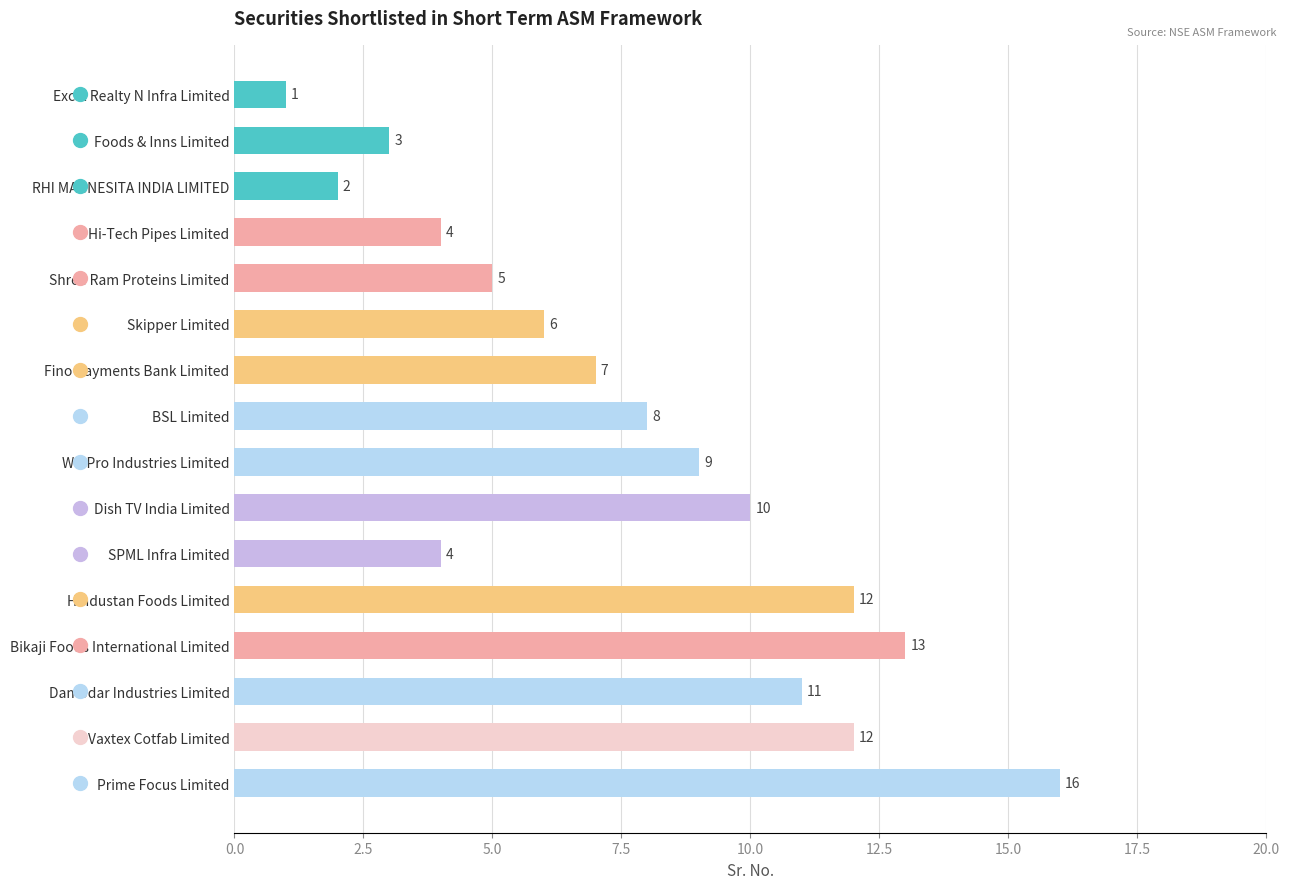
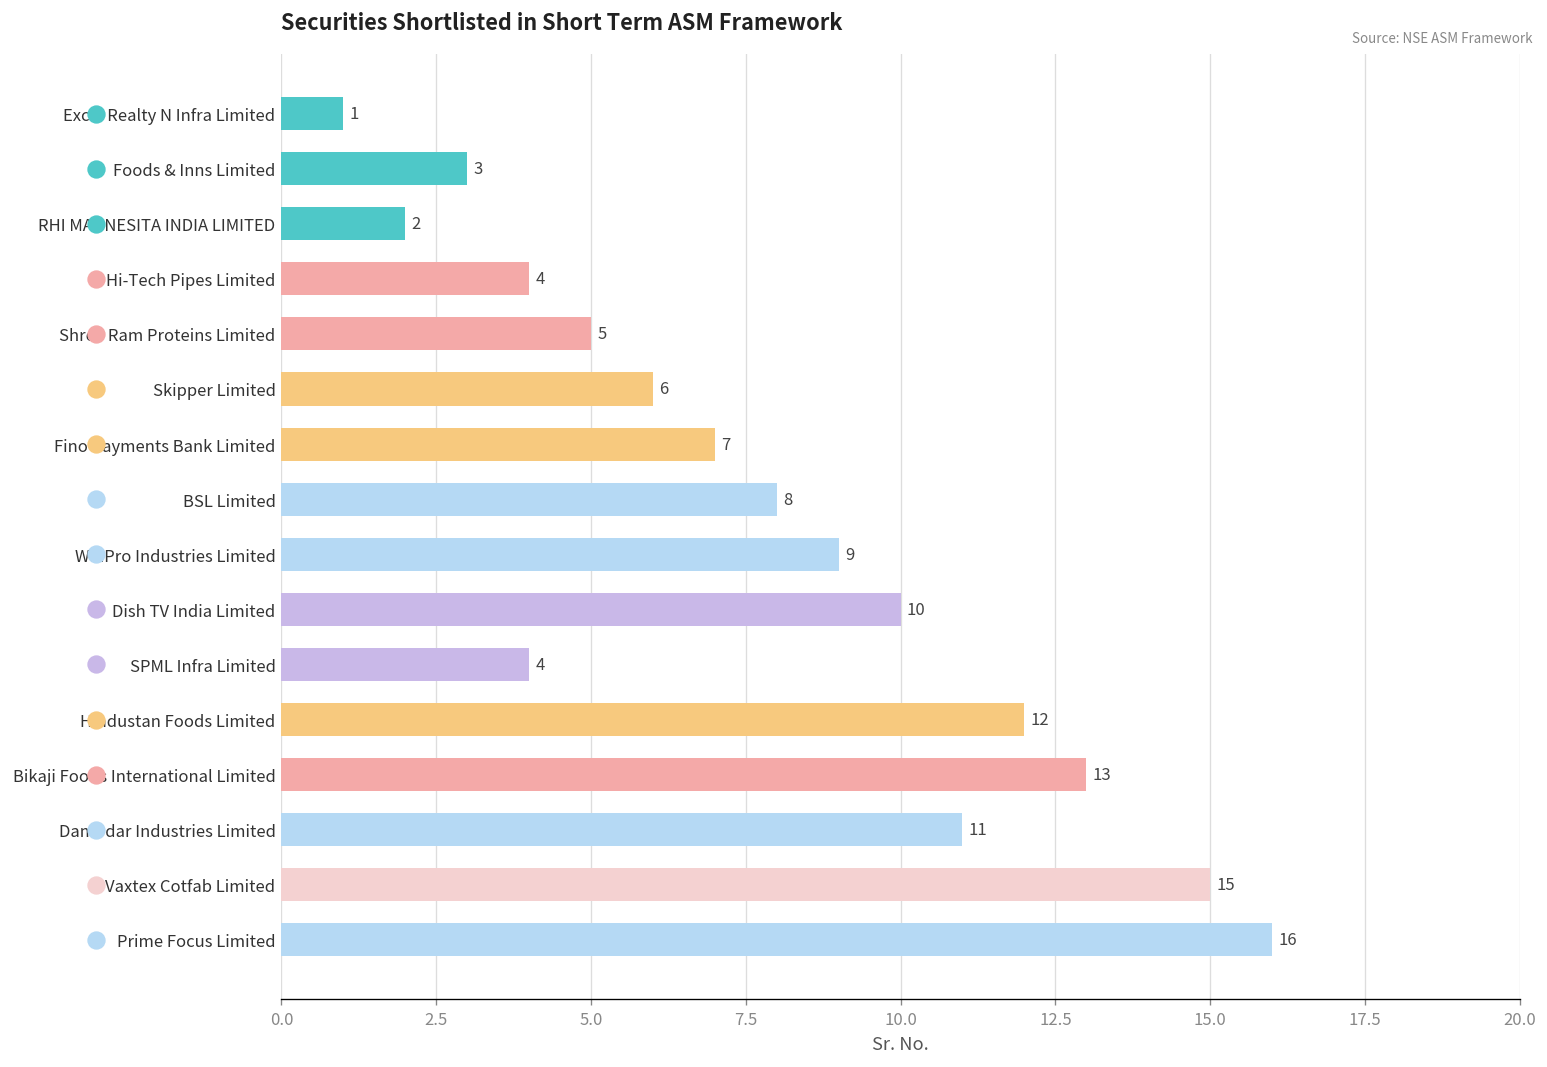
  {
    "Excel Realty N Infra Limited": 1,
    "Foods & Inns Limited": 3,
    "RHI MAGNESITA INDIA LIMITED": 2,
    "Hi-Tech Pipes Limited": 4,
    "Shree Ram Proteins Limited": 5,
    "Skipper Limited": 6,
    "Fino Payments Bank Limited": 7,
    "BSL Limited": 8,
    "WinPro Industries Limited": 9,
    "Dish TV India Limited": 10,
    "SPML Infra Limited": 4,
    "Hindustan Foods Limited": 12,
    "Bikaji Foods International Limited": 13,
    "Damodar Industries Limited": 11,
-   "Vaxtex Cotfab Limited": 12,
+   "Vaxtex Cotfab Limited": 15,
    "Prime Focus Limited": 16
  }
